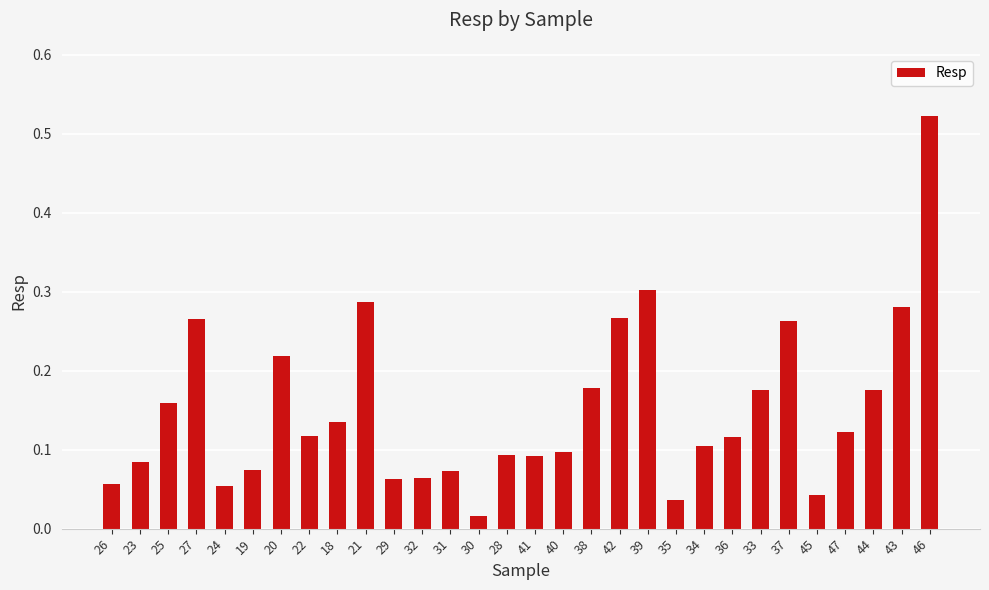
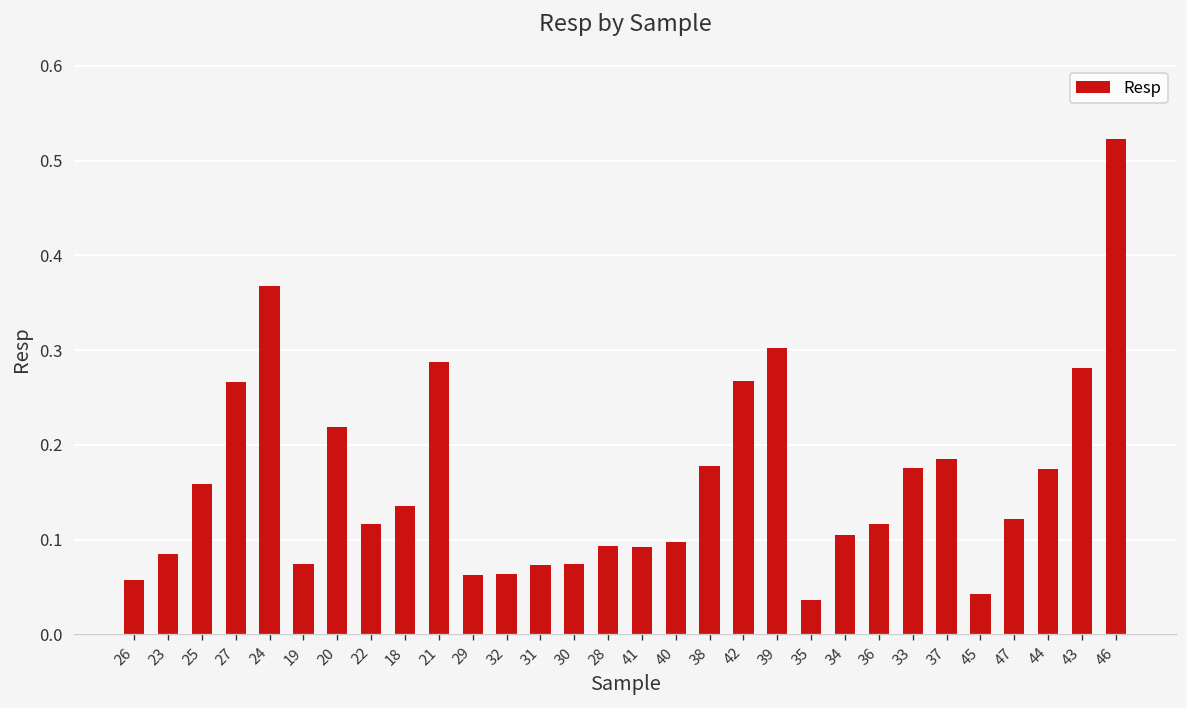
  {
    "26": 0.06,
    "23": 0.09,
    "25": 0.16,
    "27": 0.27,
-   "24": 0.05,
+   "24": 0.37,
    "19": 0.07,
    "20": 0.22,
    "22": 0.12,
    "18": 0.14,
    "21": 0.29,
    "29": 0.06,
    "32": 0.06,
    "31": 0.07,
-   "30": 0.02,
+   "30": 0.07,
    "28": 0.09,
    "41": 0.09,
    "40": 0.10,
    "38": 0.18,
    "42": 0.27,
    "39": 0.30,
    "35": 0.04,
    "34": 0.11,
    "36": 0.12,
    "33": 0.18,
-   "37": 0.26,
+   "37": 0.19,
    "45": 0.04,
    "47": 0.12,
    "44": 0.18,
    "43": 0.28,
    "46": 0.52
  }
